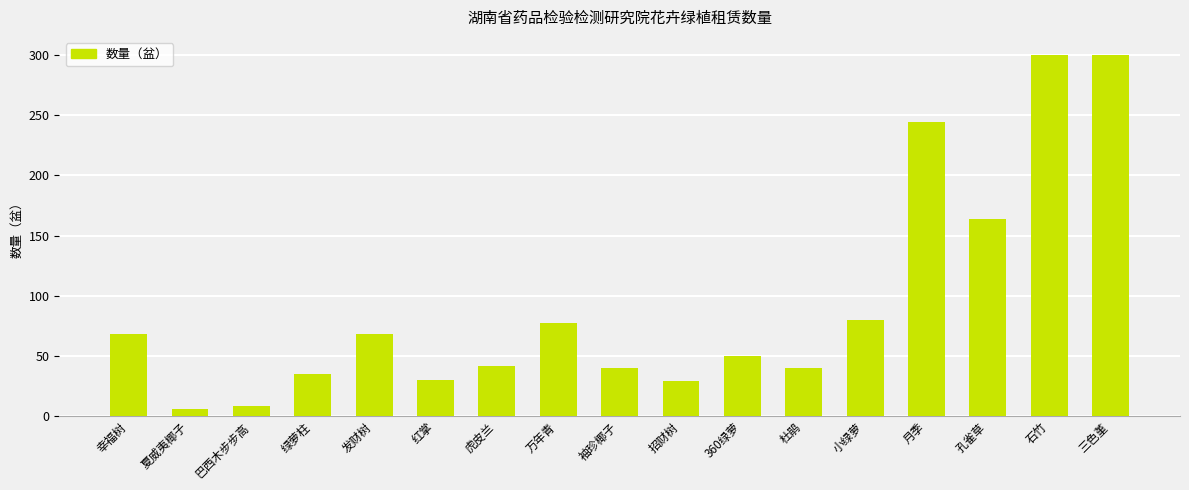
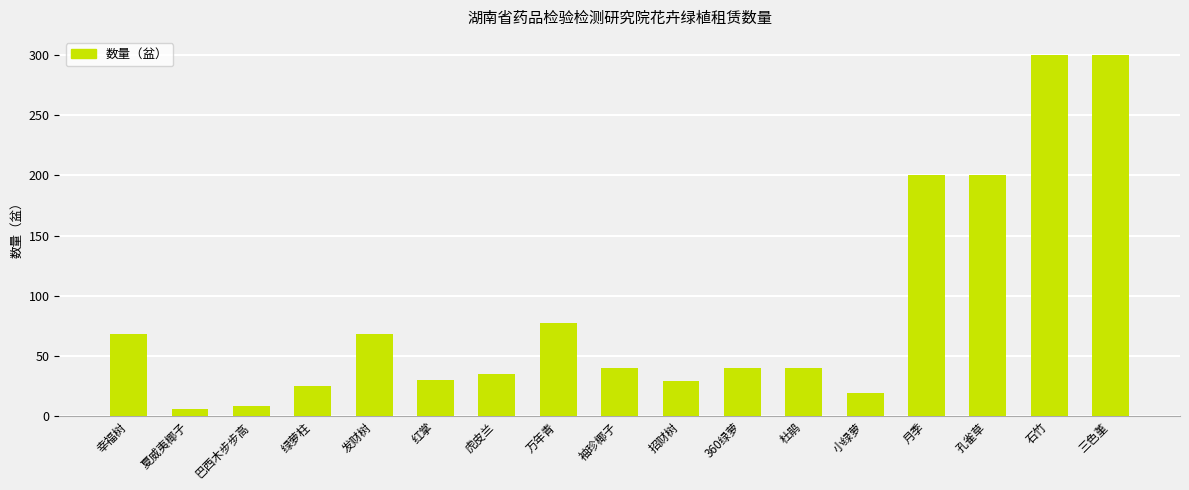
  {
    "幸福树": 68,
    "夏威夷椰子": 6,
    "巴西木步步高": 8,
-   "绿萝柱": 35,
+   "绿萝柱": 25,
    "发财树": 68,
    "红掌": 30,
-   "虎皮兰": 42,
+   "虎皮兰": 35,
    "万年青": 77,
    "袖珍椰子": 40,
    "招财树": 29,
-   "360绿萝": 50,
+   "360绿萝": 40,
    "杜鹃": 40,
-   "小绿萝": 80,
-   "月季": 244,
-   "孔雀草": 164,
+   "小绿萝": 19,
+   "月季": 200,
+   "孔雀草": 200,
    "石竹": 300,
    "三色堇": 300
  }
